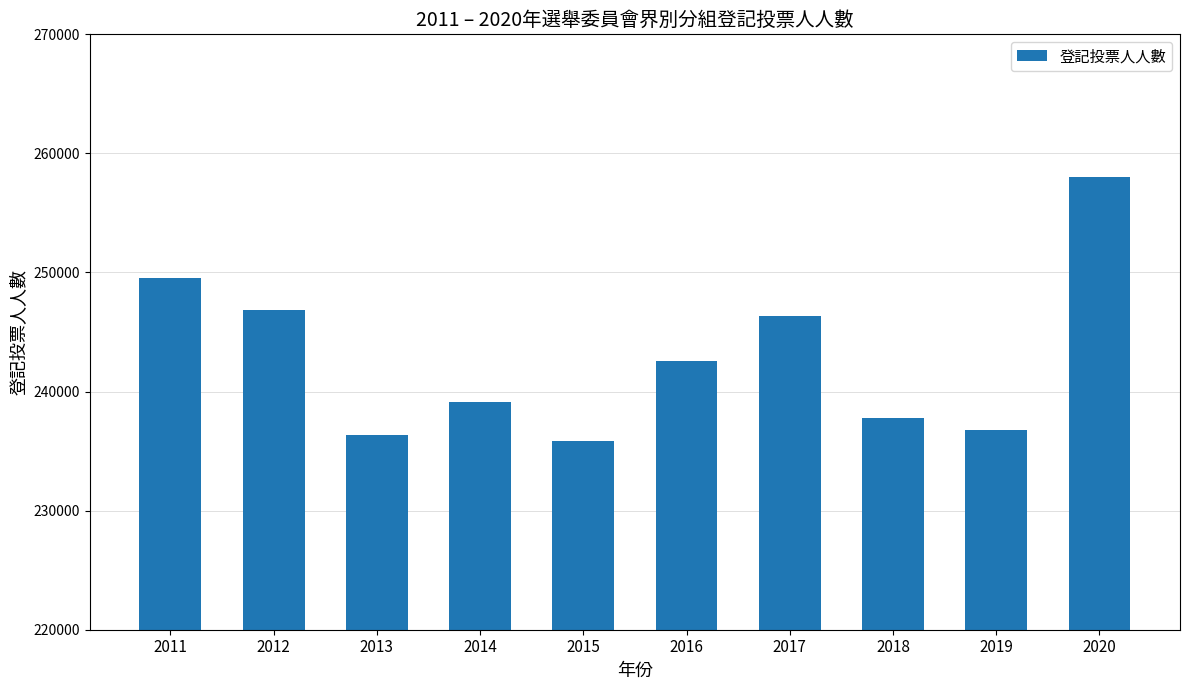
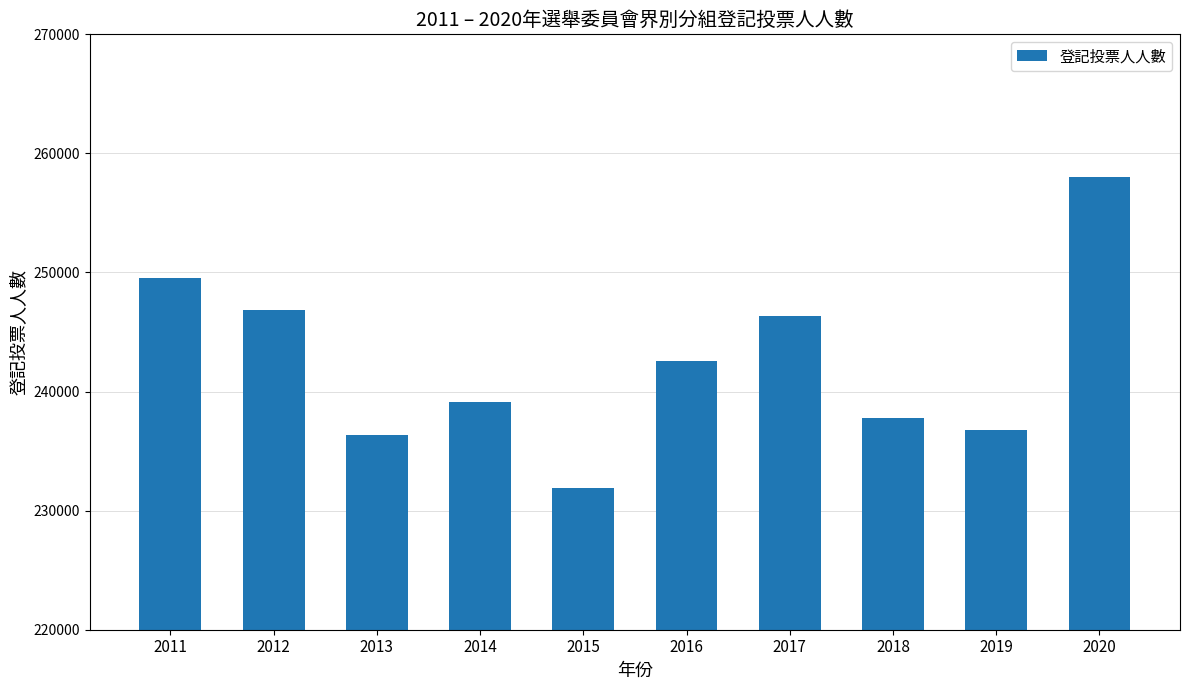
  {
    "2011": 249600,
    "2012": 246900,
    "2013": 236300,
    "2014": 239100,
-   "2015": 235800,
+   "2015": 231900,
    "2016": 242500,
    "2017": 246400,
    "2018": 237700,
    "2019": 236800,
    "2020": 258000
  }
